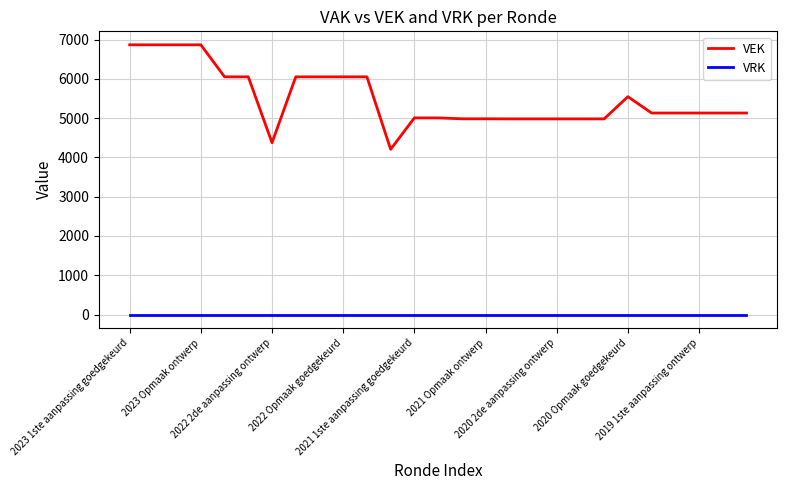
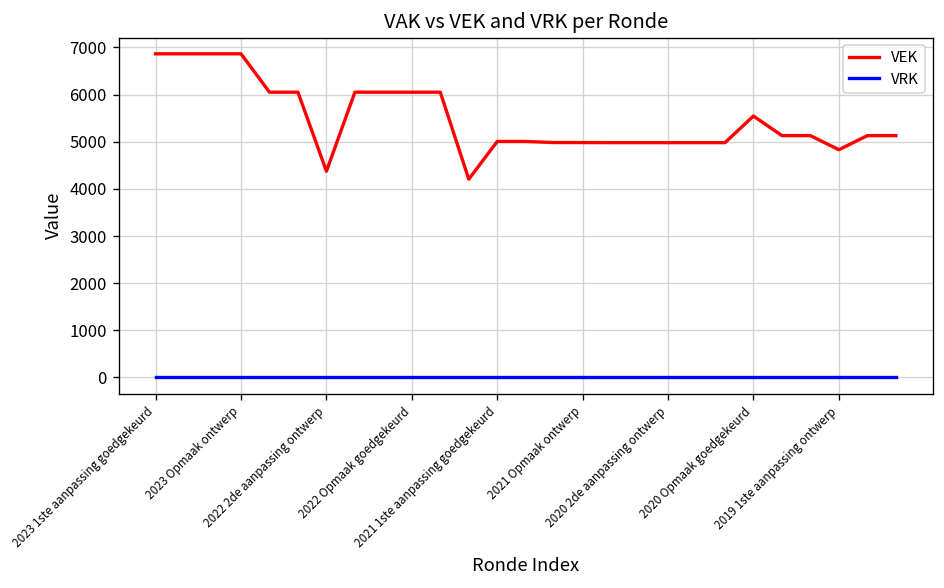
  {
    "VEK": {
      "2023 1ste aanpassing goedgekeurd": 6900,
      "2023 Opmaak ontwerp": 6900,
      "2022 2de aanpassing ontwerp": 4400,
      "2022 Opmaak goedgekeurd": 6100,
      "2021 1ste aanpassing goedgekeurd": 5000,
      "2021 Opmaak ontwerp": 5000,
      "2020 2de aanpassing ontwerp": 5000,
      "2020 Opmaak goedgekeurd": 5500,
-     "2019 1ste aanpassing ontwerp": 5100
+     "2019 1ste aanpassing ontwerp": 4800
    },
    "VRK": {
      "2023 1ste aanpassing goedgekeurd": 0,
      "2023 Opmaak ontwerp": 0,
      "2022 2de aanpassing ontwerp": 0,
      "2022 Opmaak goedgekeurd": 0,
      "2021 1ste aanpassing goedgekeurd": 0,
      "2021 Opmaak ontwerp": 0,
      "2020 2de aanpassing ontwerp": 0,
      "2020 Opmaak goedgekeurd": 0,
      "2019 1ste aanpassing ontwerp": 0
    }
  }
